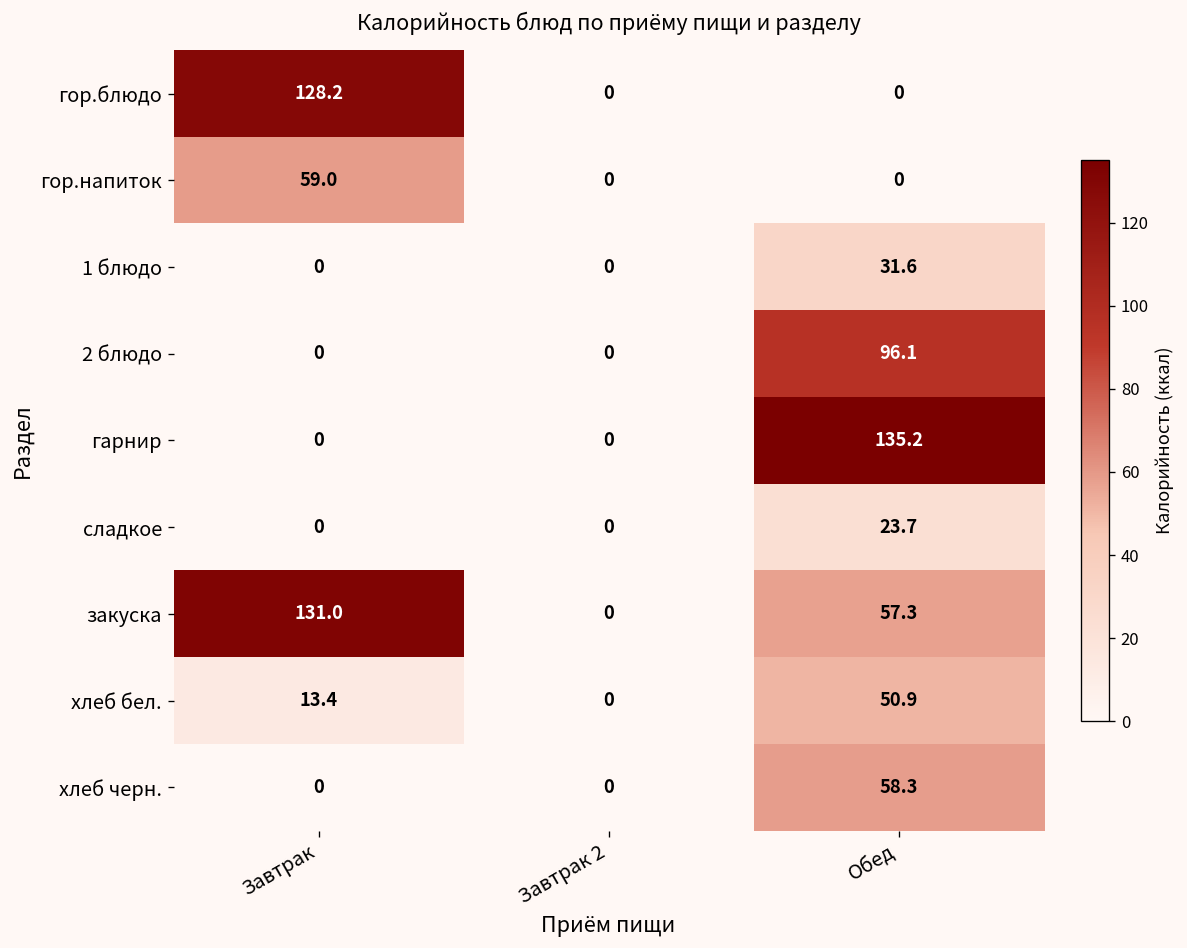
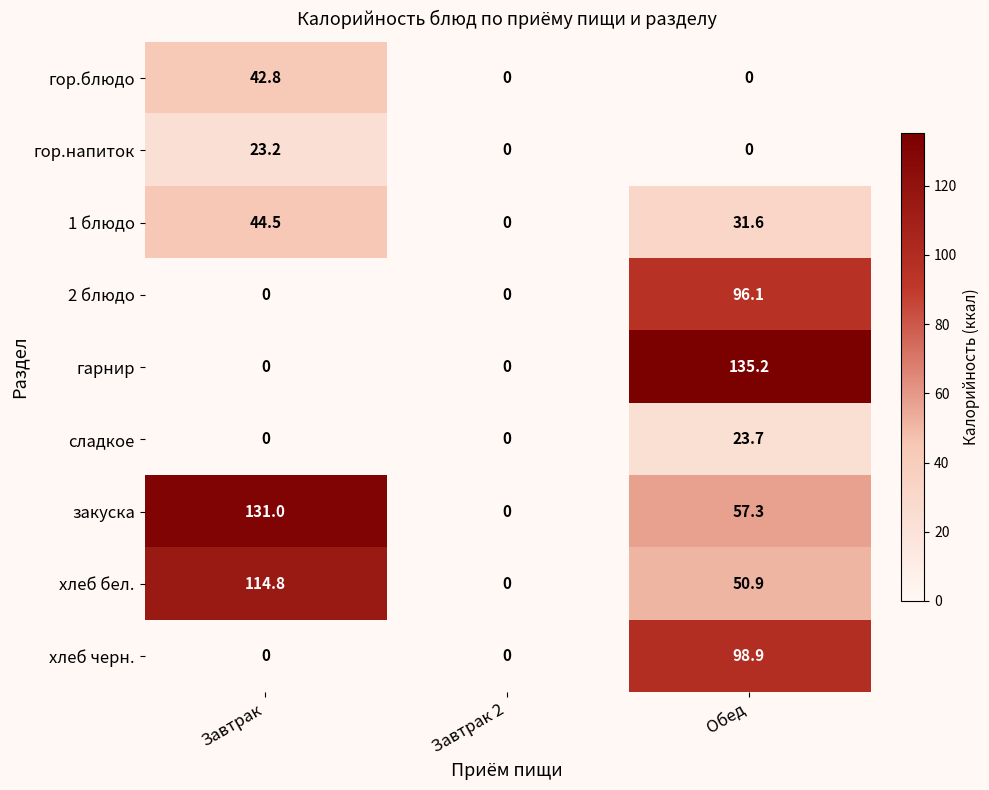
  {
    "гор.блюдо": {
-     "Завтрак": 128.2,
+     "Завтрак": 42.8,
      "Завтрак 2": 0,
      "Обед": 0
    },
    "гор.напиток": {
-     "Завтрак": 59.0,
+     "Завтрак": 23.2,
      "Завтрак 2": 0,
      "Обед": 0
    },
    "1 блюдо": {
-     "Завтрак": 0,
+     "Завтрак": 44.5,
      "Завтрак 2": 0,
      "Обед": 31.6
    },
    "2 блюдо": {
      "Завтрак": 0,
      "Завтрак 2": 0,
      "Обед": 96.1
    },
    "гарнир": {
      "Завтрак": 0,
      "Завтрак 2": 0,
      "Обед": 135.2
    },
    "сладкое": {
      "Завтрак": 0,
      "Завтрак 2": 0,
      "Обед": 23.7
    },
    "закуска": {
      "Завтрак": 131.0,
      "Завтрак 2": 0,
      "Обед": 57.3
    },
    "хлеб бел.": {
-     "Завтрак": 13.4,
+     "Завтрак": 114.8,
      "Завтрак 2": 0,
      "Обед": 50.9
    },
    "хлеб черн.": {
      "Завтрак": 0,
      "Завтрак 2": 0,
-     "Обед": 58.3
+     "Обед": 98.9
    }
  }
